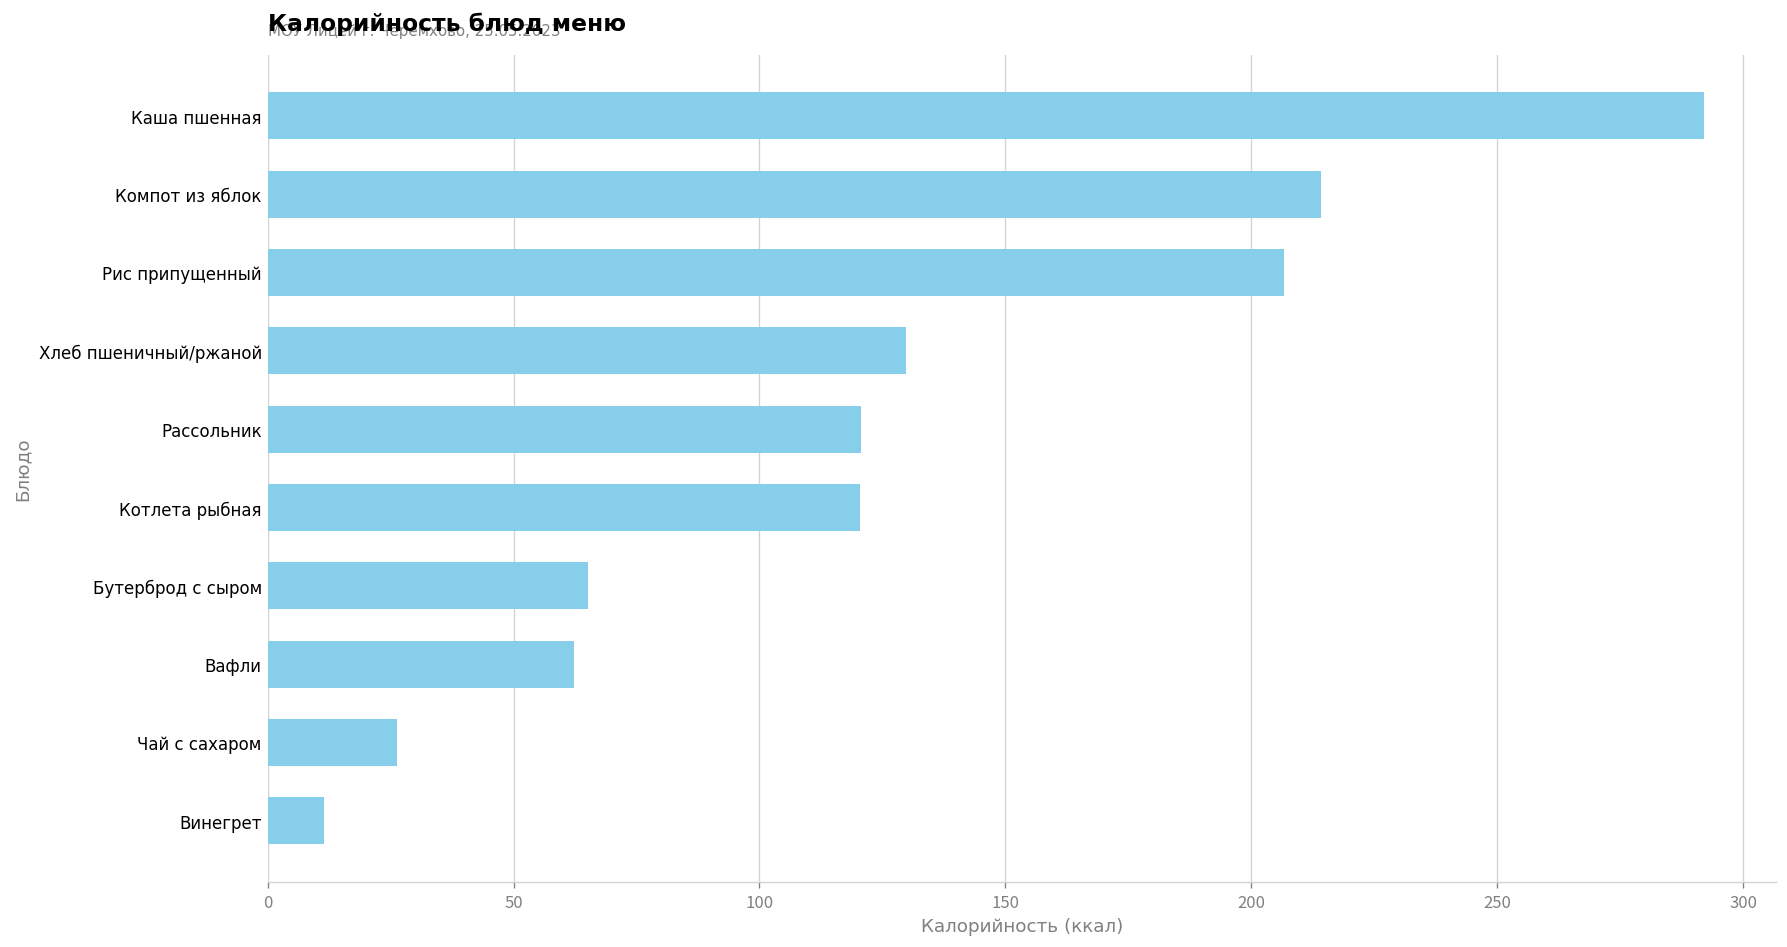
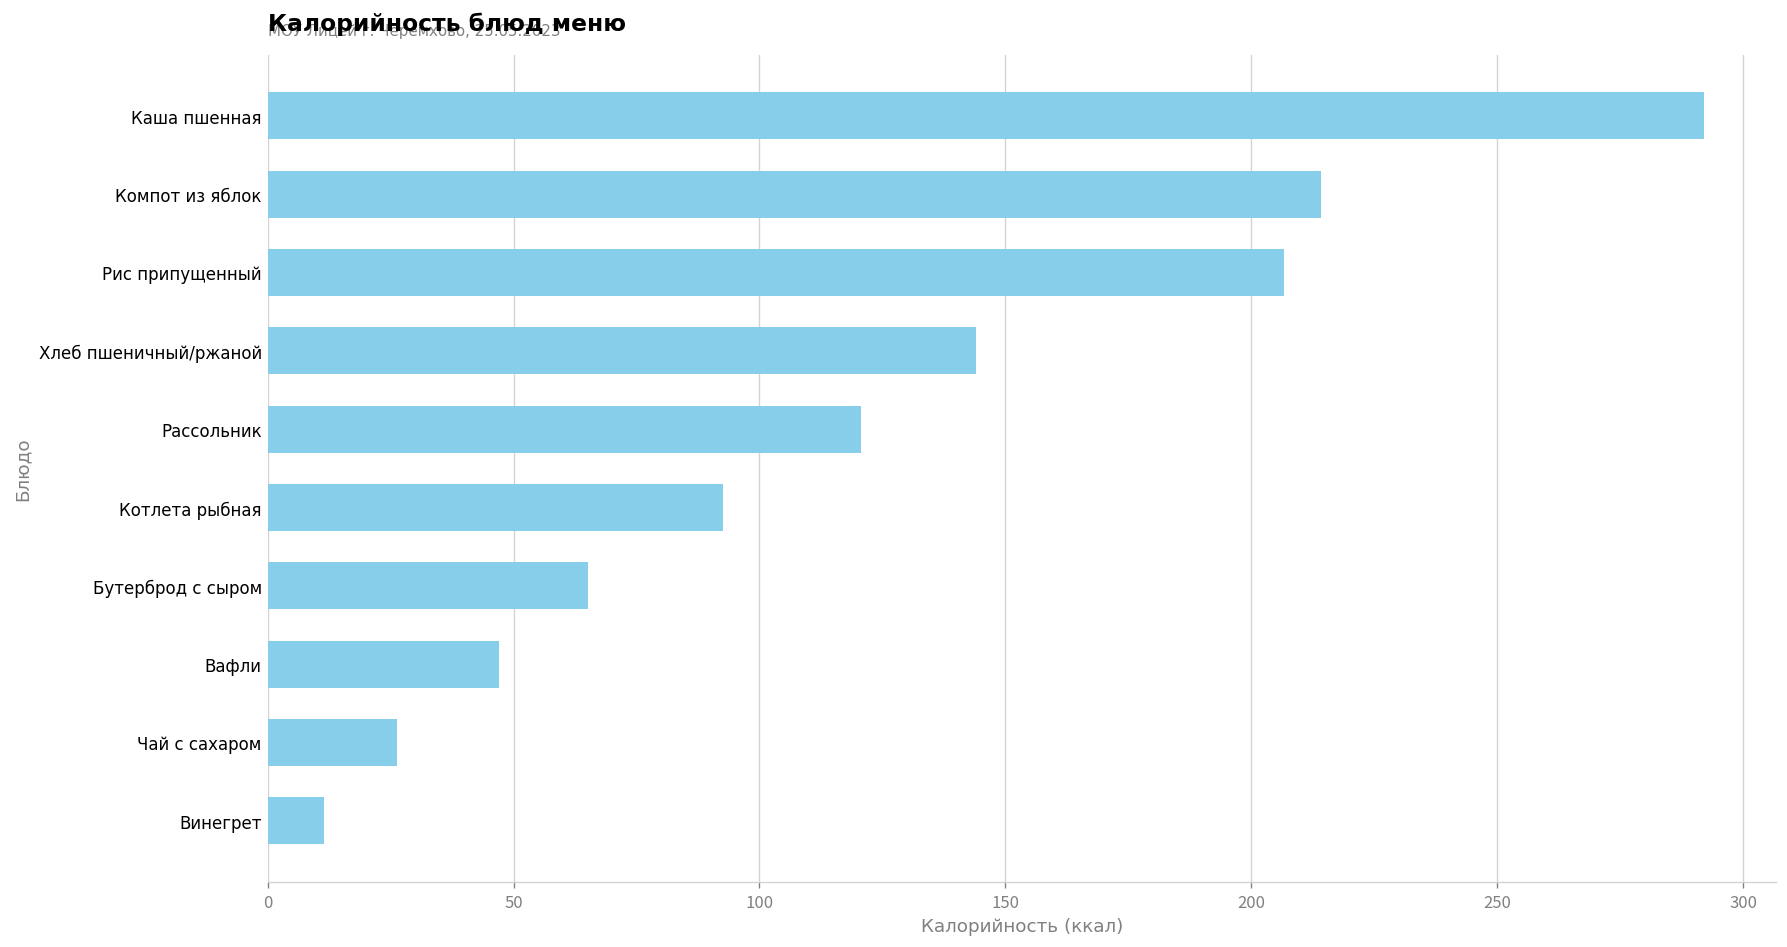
  {
    "Каша пшенная": 292,
    "Компот из яблок": 214,
    "Рис припущенный": 207,
-   "Хлеб пшеничный/ржаной": 130,
+   "Хлеб пшеничный/ржаной": 144,
    "Рассольник": 121,
-   "Котлета рыбная": 120,
+   "Котлета рыбная": 93,
    "Бутерброд с сыром": 65,
-   "Вафли": 62,
+   "Вафли": 47,
    "Чай с сахаром": 26,
    "Винегрет": 12
  }
